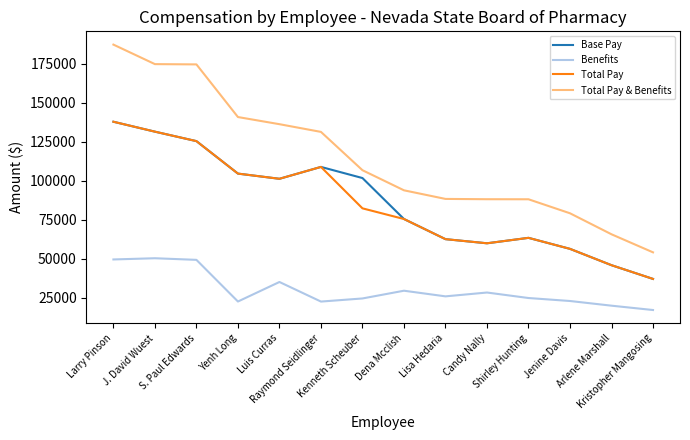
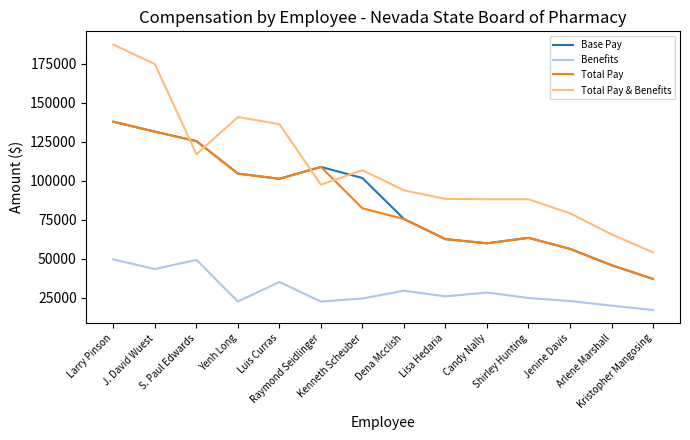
  {
    "Base Pay": {
      "Kenneth Scheuber": 102000
    },
    "Benefits": {
      "Larry Pinson": 49000,
-     "J. David Wuest": 50000,
+     "J. David Wuest": 43000,
      "S. Paul Edwards": 49000,
      "Yenh Long": 22000,
      "Luis Curras": 35000,
      "Raymond Seidlinger": 22000,
      "Kenneth Scheuber": 24000,
      "Dena Mcclish": 29000,
      "Lisa Hedaria": 26000,
      "Candy Nally": 28000,
      "Shirley Hunting": 25000,
      "Jenine Davis": 23000,
      "Arlene Marshall": 20000,
      "Kristopher Mangosing": 17000
    },
    "Total Pay": {
      "Kenneth Scheuber": 82000
    },
    "Total Pay & Benefits": {
      "Larry Pinson": 187000,
      "J. David Wuest": 175000,
-     "S. Paul Edwards": 175000,
+     "S. Paul Edwards": 117000,
      "Yenh Long": 141000,
      "Luis Curras": 136000,
-     "Raymond Seidlinger": 131000,
+     "Raymond Seidlinger": 97000,
      "Kenneth Scheuber": 107000,
      "Dena Mcclish": 94000,
      "Lisa Hedaria": 88000,
      "Candy Nally": 88000,
      "Shirley Hunting": 88000,
      "Jenine Davis": 79000,
      "Arlene Marshall": 66000,
      "Kristopher Mangosing": 54000
    }
  }
